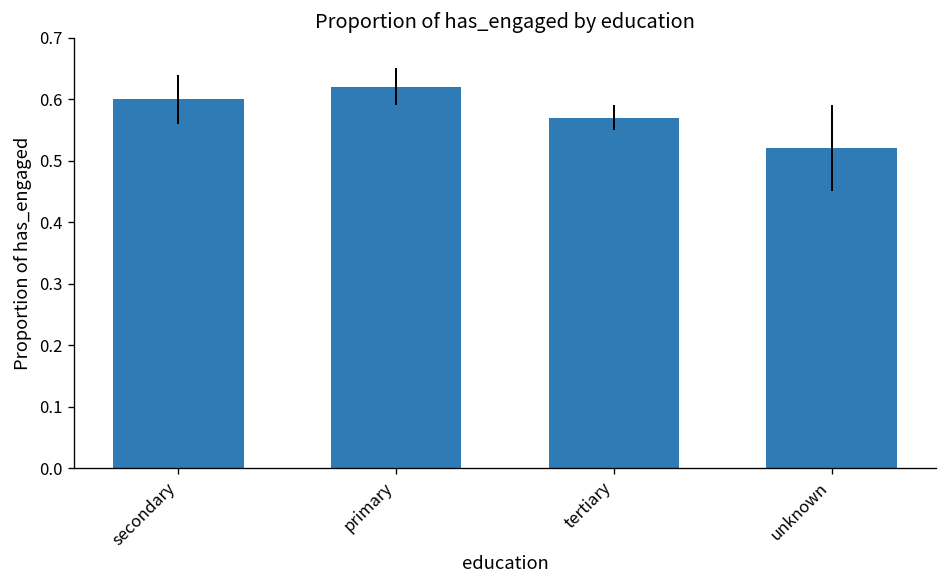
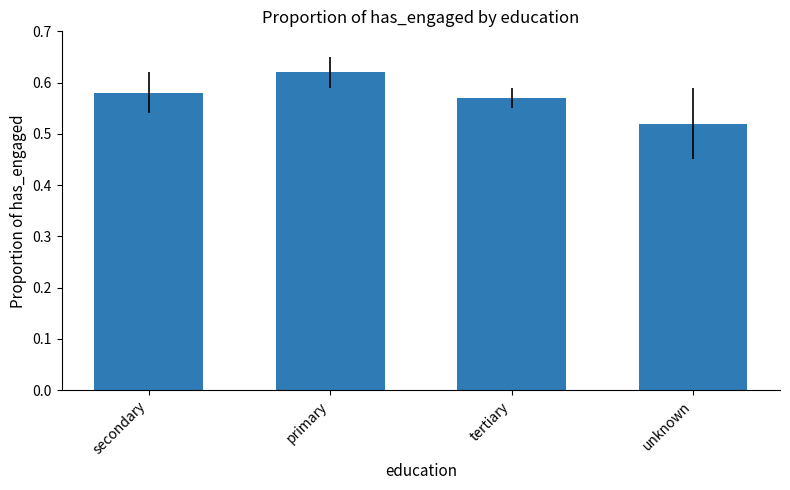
  {
-   "secondary": 0.60,
+   "secondary": 0.58,
    "primary": 0.62,
    "tertiary": 0.57,
    "unknown": 0.52
  }
